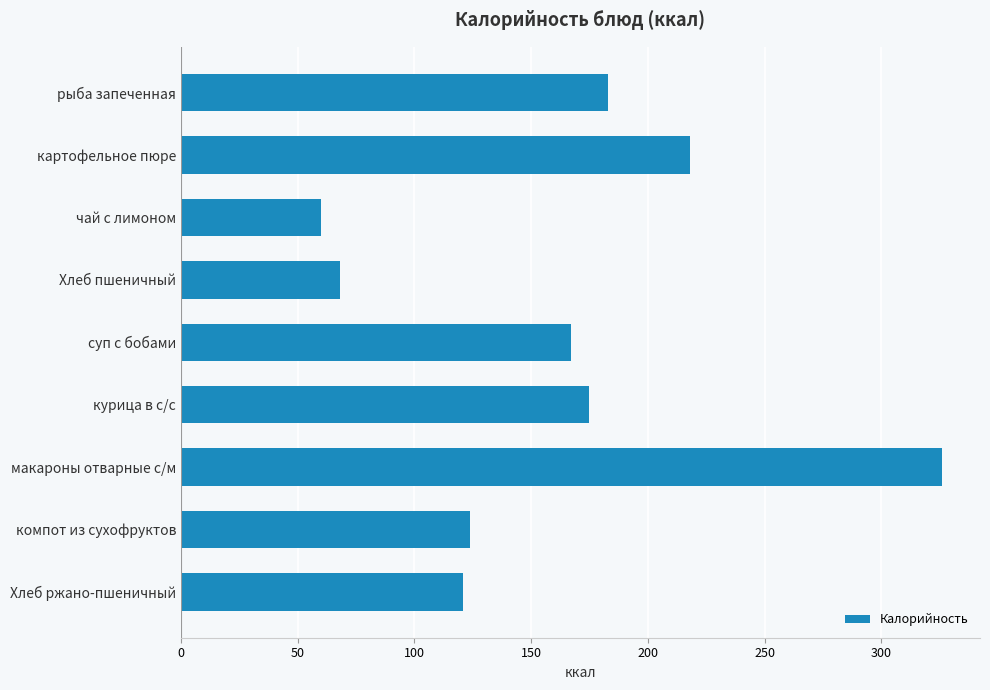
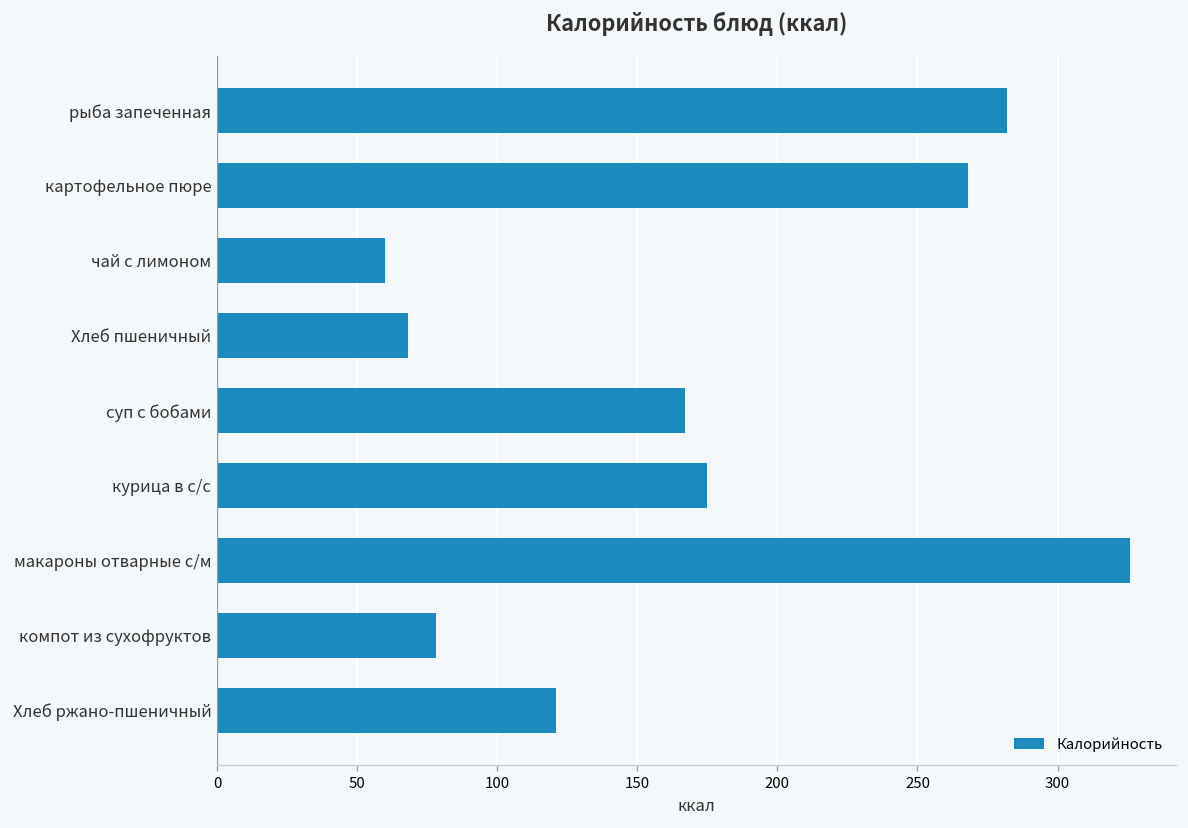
  {
-   "рыба запеченная": 183,
-   "картофельное пюре": 218,
+   "рыба запеченная": 282,
+   "картофельное пюре": 268,
    "чай с лимоном": 60,
    "Хлеб пшеничный": 68,
    "суп с бобами": 167,
    "курица в с/с": 175,
    "макароны отварные с/м": 326,
-   "компот из сухофруктов": 124,
+   "компот из сухофруктов": 78,
    "Хлеб ржано-пшеничный": 121
  }
